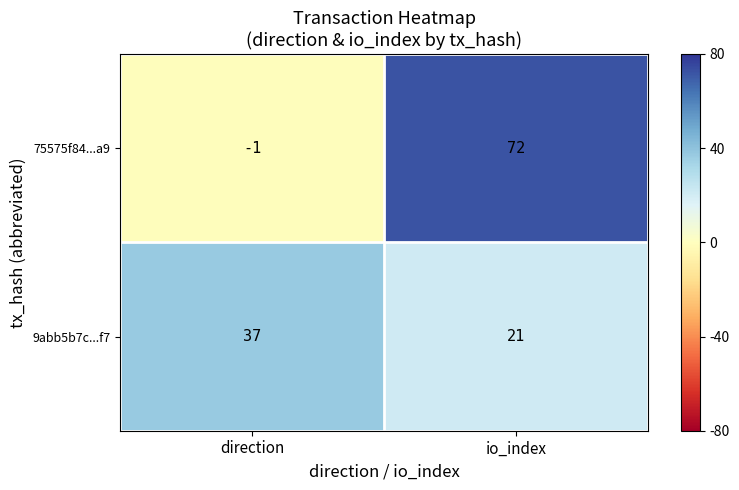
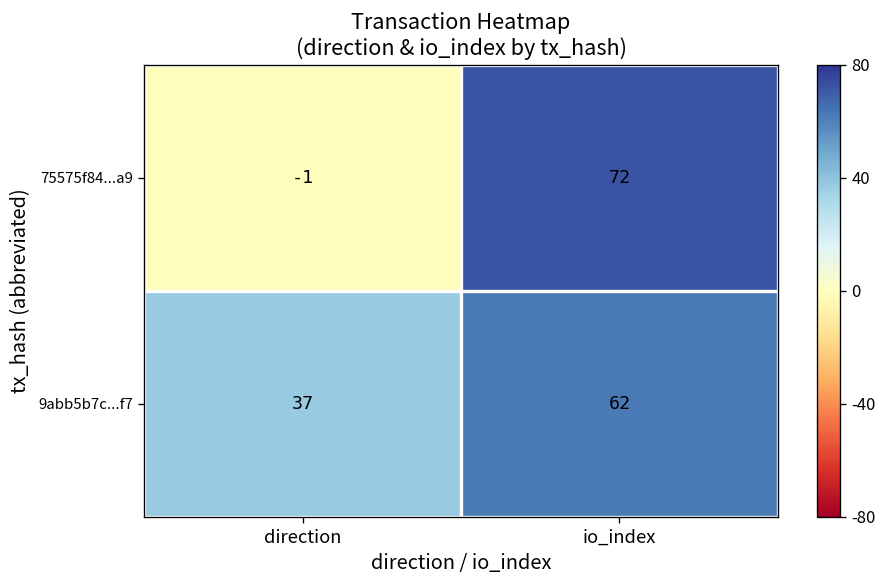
  {
    "75575f84...a9": {
      "direction": -1,
      "io_index": 72
    },
    "9abb5b7c...f7": {
      "direction": 37,
-     "io_index": 21
+     "io_index": 62
    }
  }
